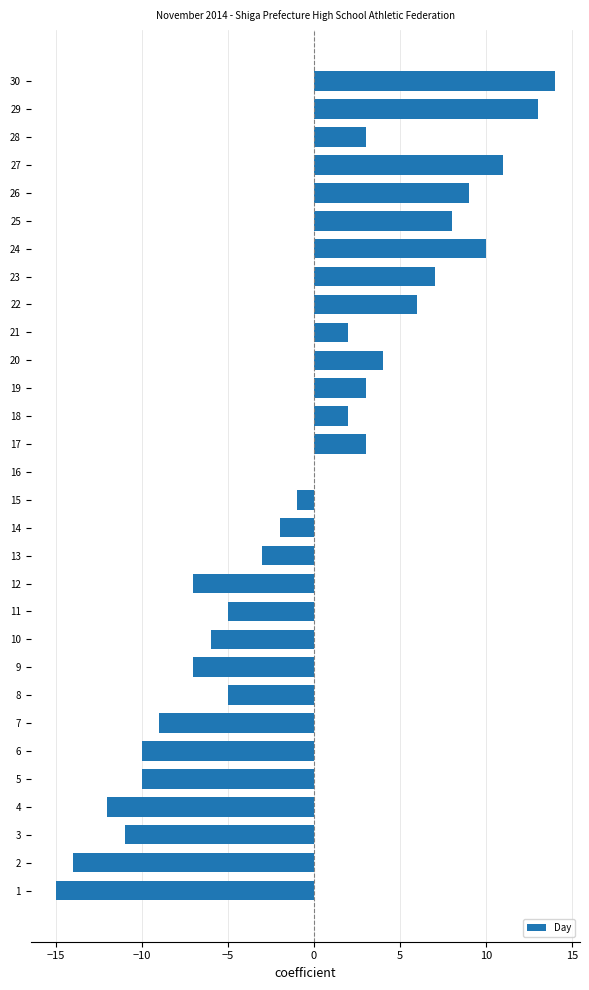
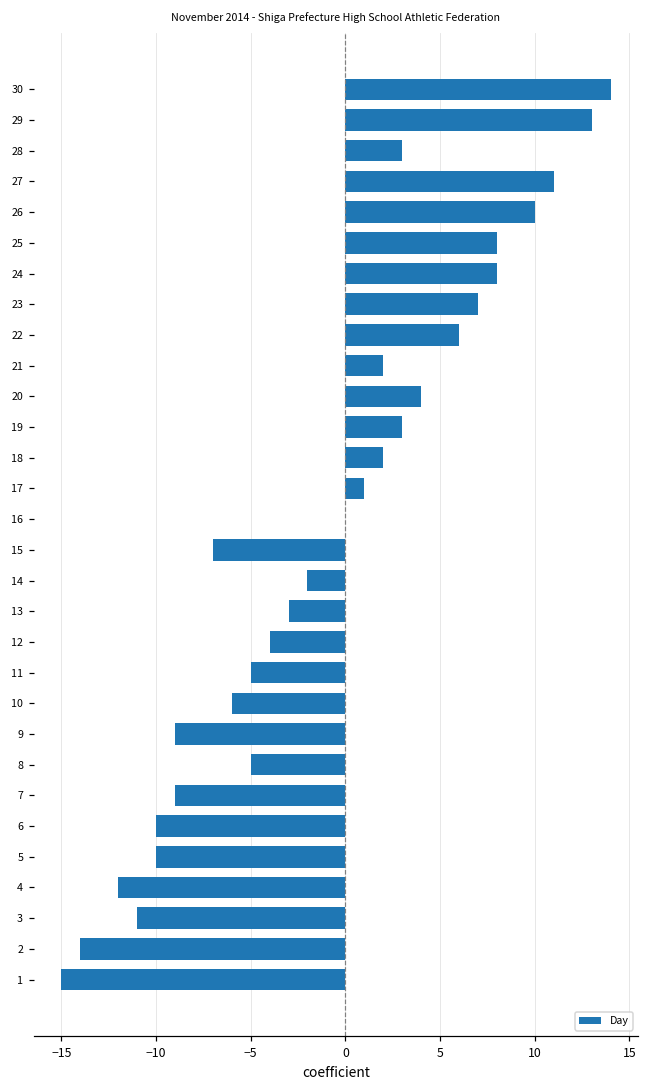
  {
    "30": 14.0,
    "29": 13.0,
    "28": 3.0,
    "27": 11.0,
-   "26": 9.0,
+   "26": 10.0,
    "25": 8.0,
-   "24": 10.0,
+   "24": 8.0,
    "23": 7.0,
    "22": 6.0,
    "21": 2.0,
    "20": 4.0,
    "19": 3.0,
    "18": 2.0,
-   "17": 3.0,
+   "17": 1.0,
    "16": 0.0,
-   "15": -1.0,
+   "15": -7.0,
    "14": -2.0,
    "13": -3.0,
-   "12": -7.0,
+   "12": -4.0,
    "11": -5.0,
    "10": -6.0,
-   "9": -7.0,
+   "9": -9.0,
    "8": -5.0,
    "7": -9.0,
    "6": -10.0,
    "5": -10.0,
    "4": -12.0,
    "3": -11.0,
    "2": -14.0,
    "1": -15.0
  }
